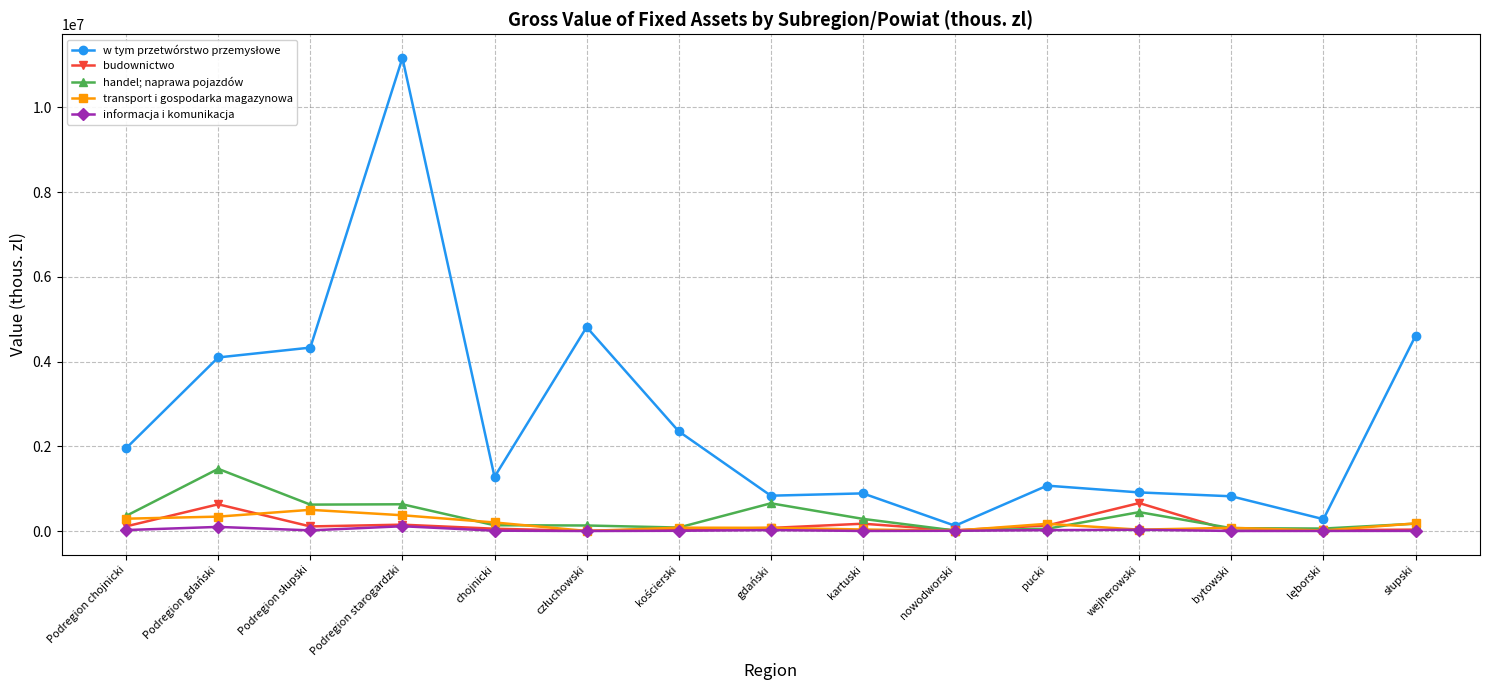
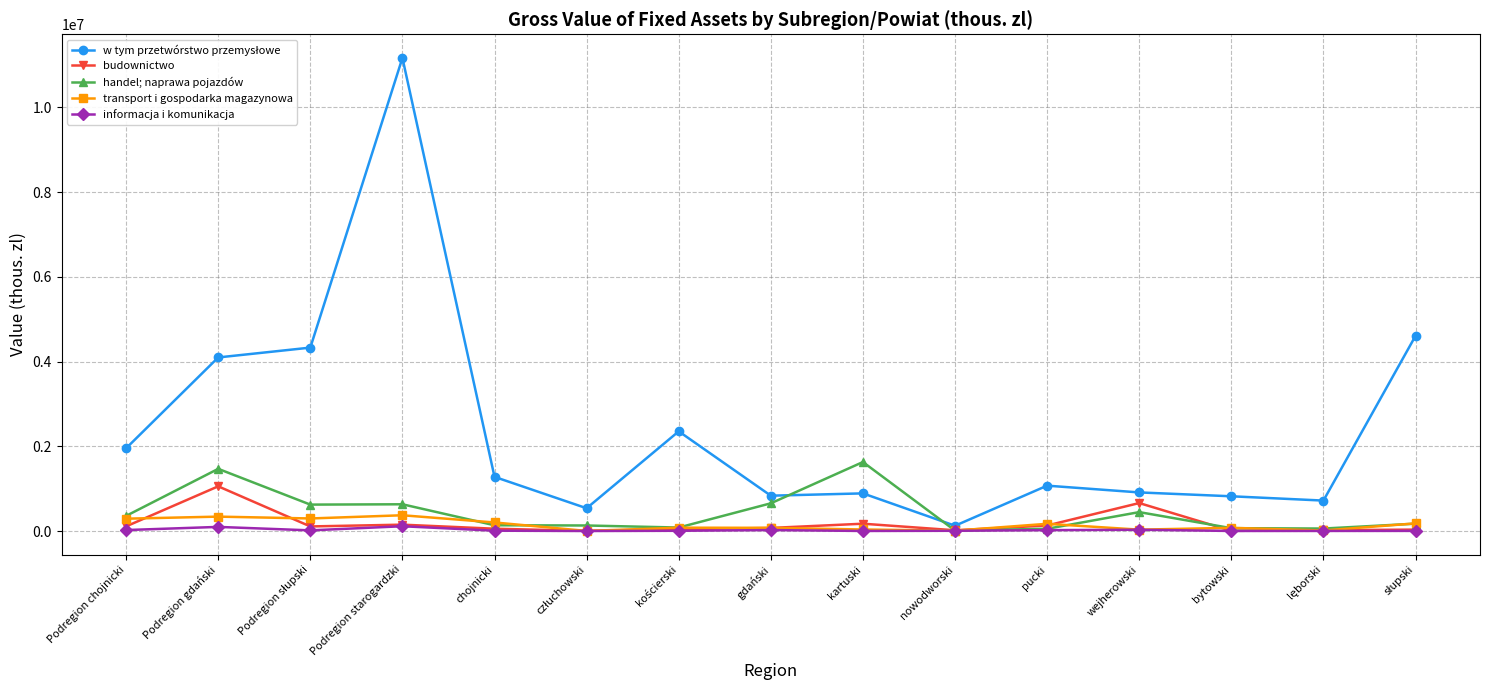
  {
    "w tym przetwórstwo przemysłowe": {
      "Podregion chojnicki": 2000000,
      "Podregion gdański": 4100000,
      "Podregion słupski": 4300000,
      "Podregion starogardzki": 11200000,
      "chojnicki": 1300000,
-     "człuchowski": 4800000,
+     "człuchowski": 500000,
      "kościerski": 2400000,
      "gdański": 800000,
      "kartuski": 900000,
      "nowodworski": 100000,
      "pucki": 1100000,
      "wejherowski": 900000,
      "bytowski": 800000,
-     "lęborski": 300000,
+     "lęborski": 700000,
      "słupski": 4600000
    },
    "budownictwo": {
      "Podregion chojnicki": 100000,
-     "Podregion gdański": 600000,
+     "Podregion gdański": 1100000,
      "Podregion słupski": 100000,
      "kartuski": 200000,
      "wejherowski": 700000
    },
    "handel; naprawa pojazdów": {
      "Podregion chojnicki": 400000,
      "Podregion gdański": 1500000,
      "Podregion słupski": 600000,
      "Podregion starogardzki": 600000,
      "chojnicki": 100000,
      "człuchowski": 100000,
      "gdański": 700000,
-     "kartuski": 300000,
+     "kartuski": 1600000,
      "wejherowski": 500000
    },
    "transport i gospodarka magazynowa": {
      "Podregion chojnicki": 300000,
      "Podregion gdański": 300000,
-     "Podregion słupski": 500000,
+     "Podregion słupski": 300000,
      "Podregion starogardzki": 400000,
      "chojnicki": 200000
    },
    "informacja i komunikacja": {
      "Podregion chojnicki": 0,
      "Podregion gdański": 100000,
      "Podregion słupski": 0
    }
  }
